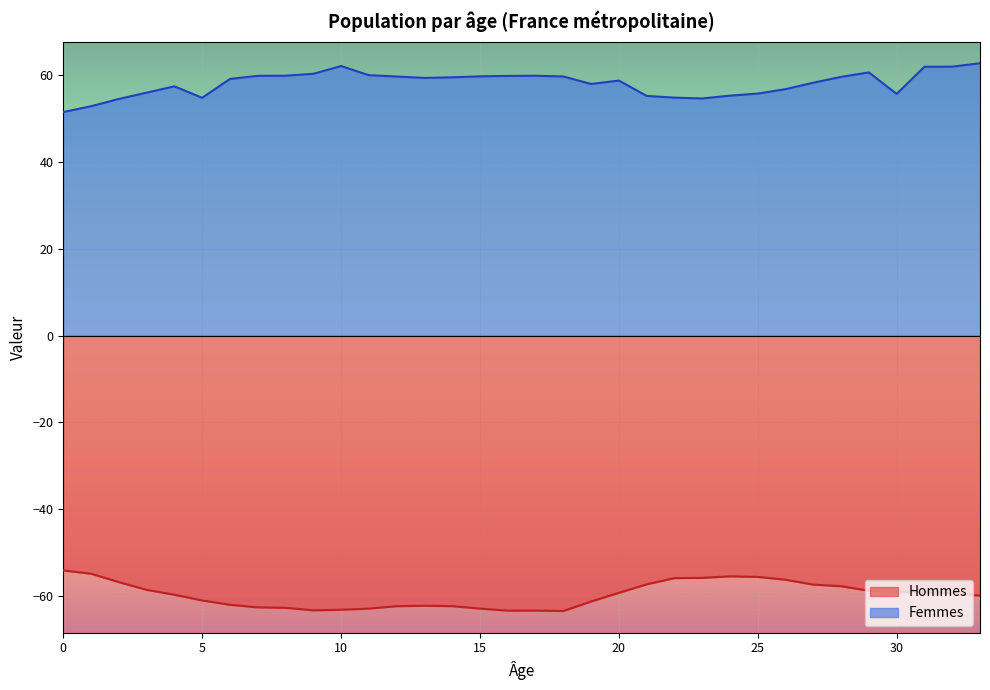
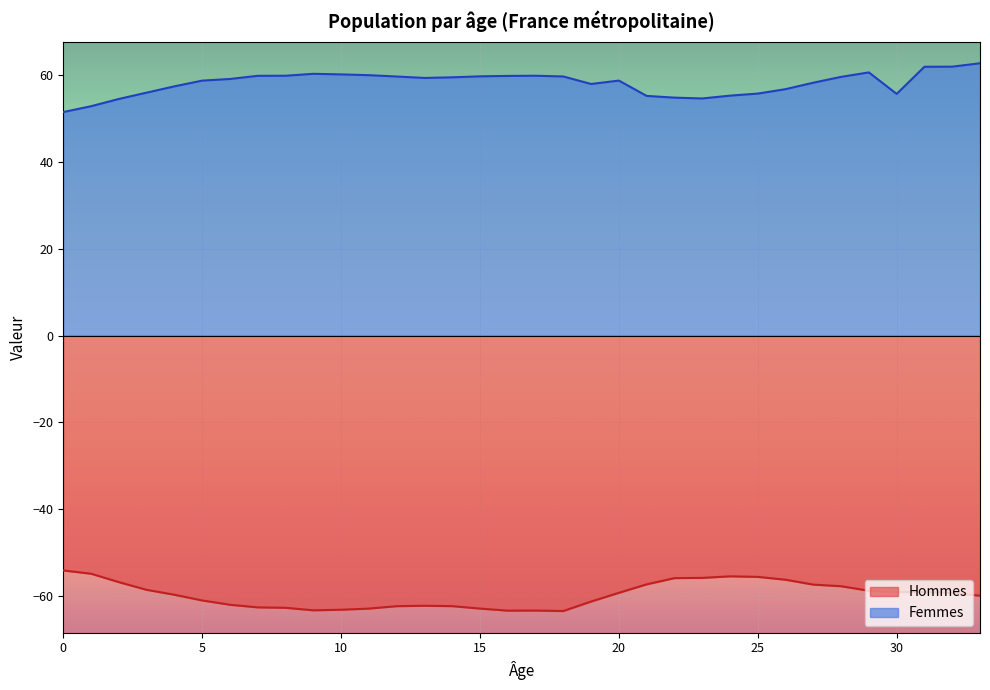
  {
    "Femmes": {
      "0": 52,
-     "5": 55,
-     "10": 62,
+     "5": 59,
+     "10": 60,
      "15": 60,
      "20": 59,
      "25": 56,
      "30": 56
    }
  }
